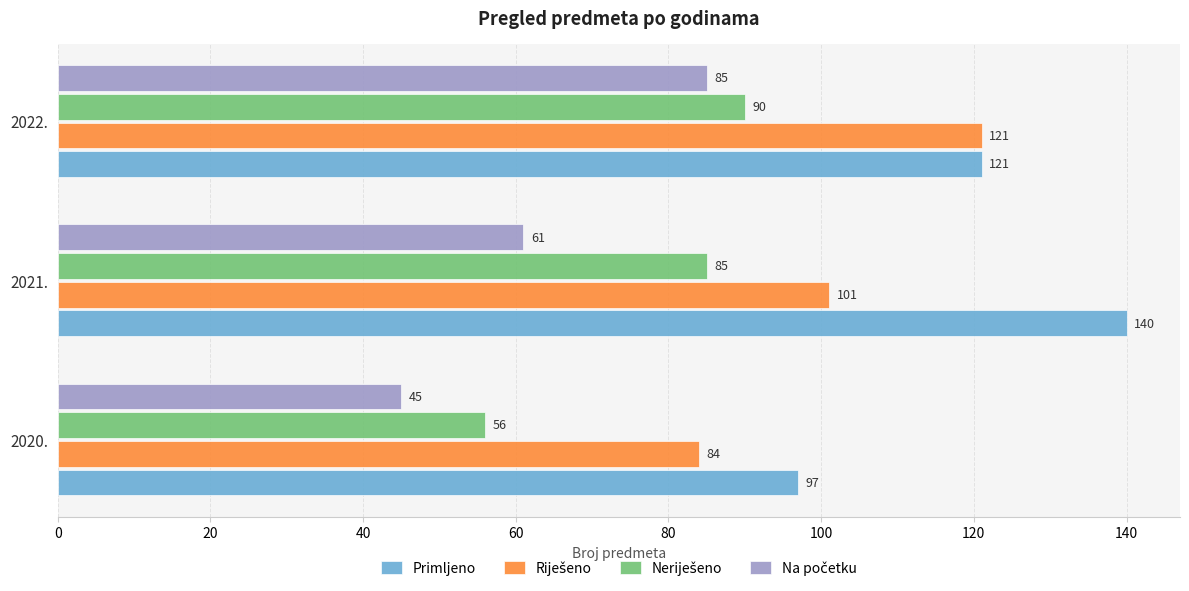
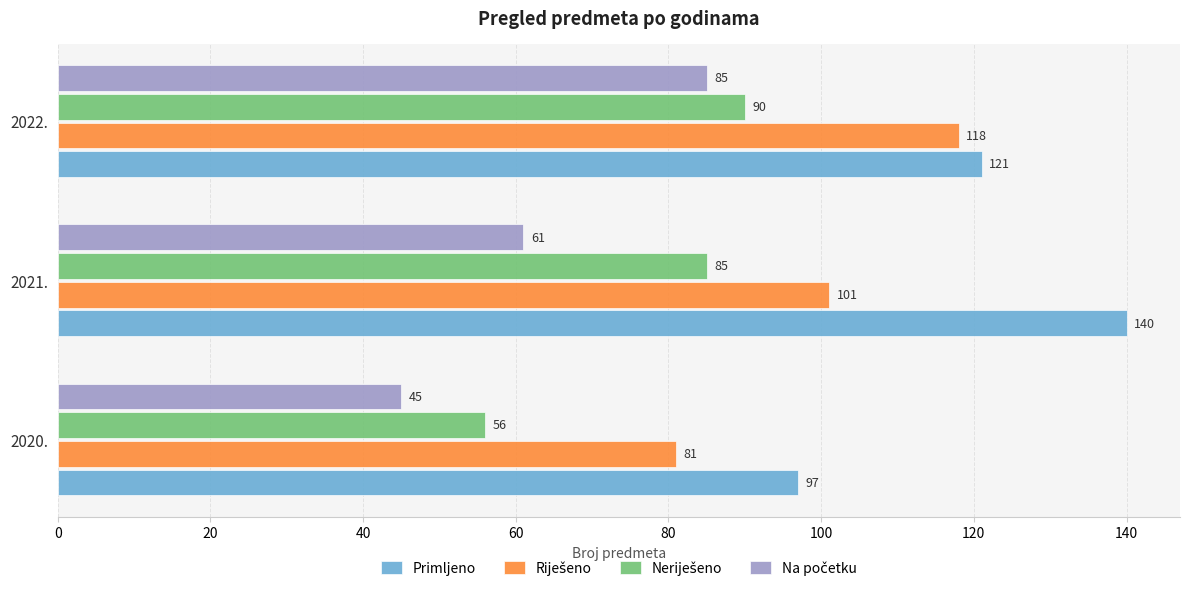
  {
    "Riješeno": {
-     "2022.": 121,
+     "2022.": 118,
      "2021.": 101,
-     "2020.": 84
+     "2020.": 81
    },
    "Neriješeno": {
      "2022.": 90,
      "2021.": 85,
      "2020.": 56
    }
  }
